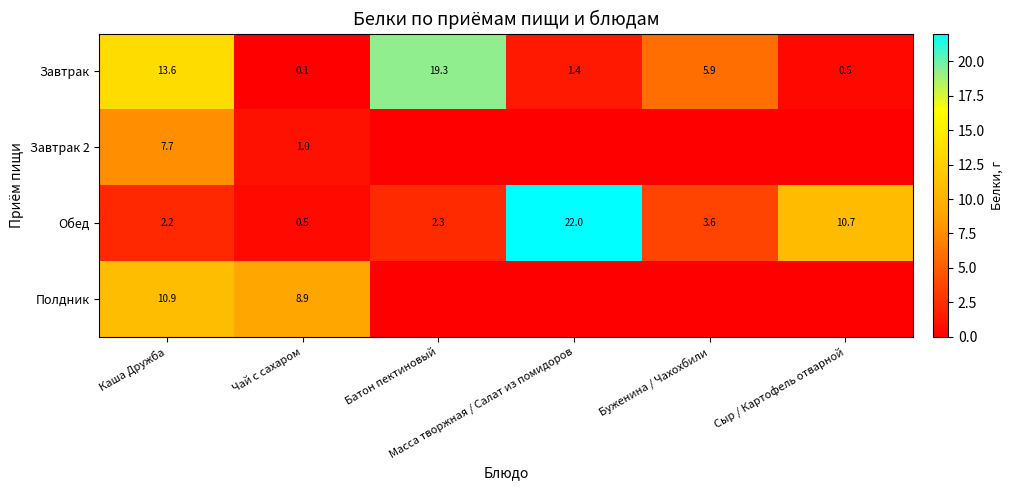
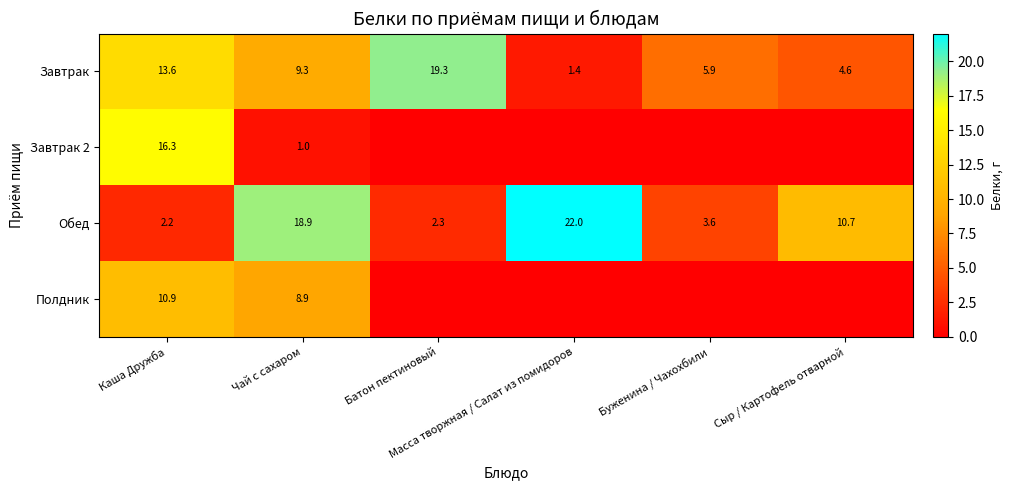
  {
    "Завтрак": {
      "Каша Дружба": 13.6,
-     "Чай с сахаром": 0.1,
+     "Чай с сахаром": 9.3,
      "Батон пектиновый": 19.3,
      "Масса творжная / Салат из помидоров": 1.4,
      "Буженина / Чахохбили": 5.9,
-     "Сыр / Картофель отварной": 0.5
+     "Сыр / Картофель отварной": 4.6
    },
    "Завтрак 2": {
-     "Каша Дружба": 7.7,
+     "Каша Дружба": 16.3,
      "Чай с сахаром": 1.0
    },
    "Обед": {
      "Каша Дружба": 2.2,
-     "Чай с сахаром": 0.5,
+     "Чай с сахаром": 18.9,
      "Батон пектиновый": 2.3,
      "Масса творжная / Салат из помидоров": 22.0,
      "Буженина / Чахохбили": 3.6,
      "Сыр / Картофель отварной": 10.7
    },
    "Полдник": {
      "Каша Дружба": 10.9,
      "Чай с сахаром": 8.9
    }
  }
